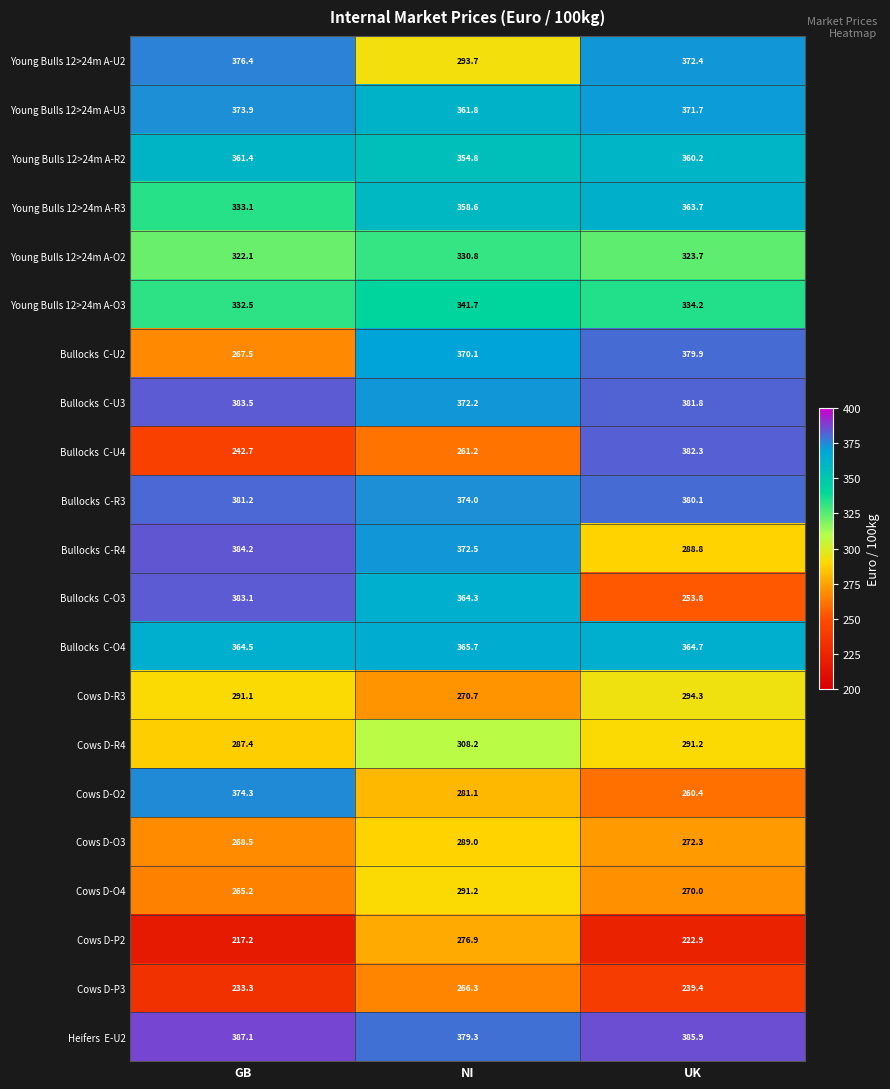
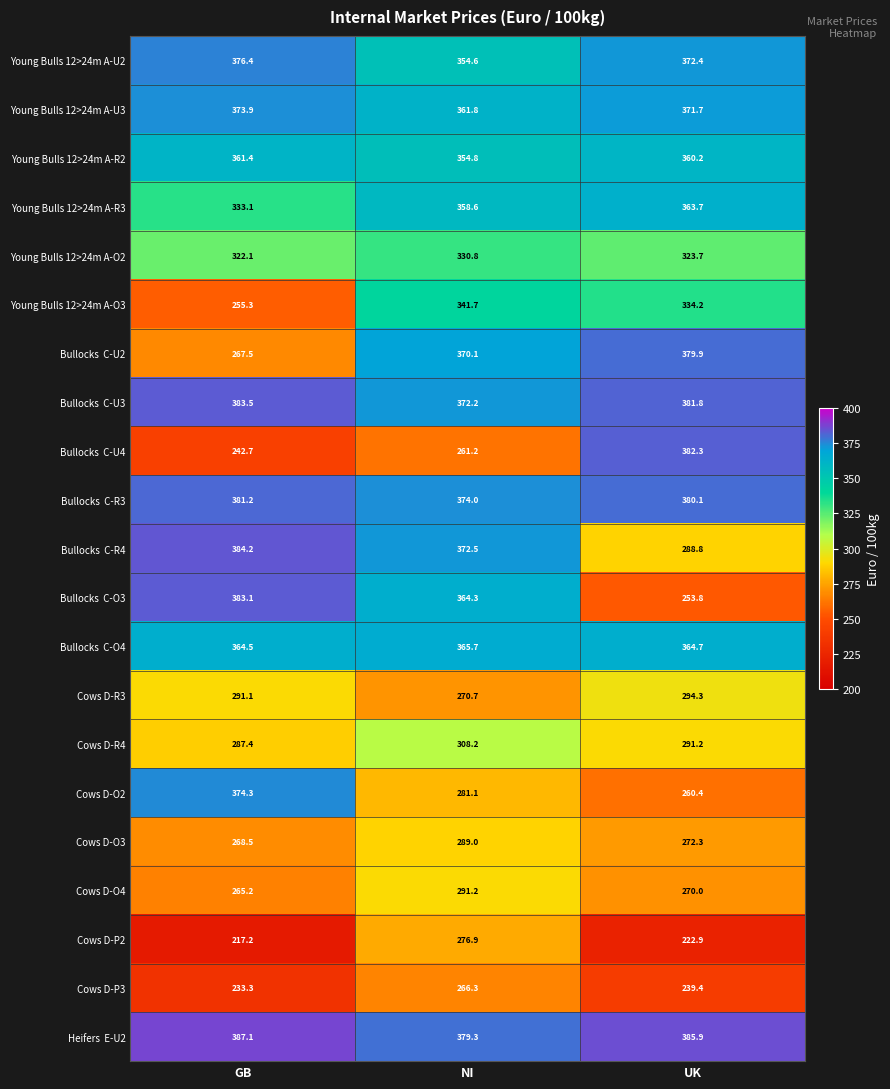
  {
    "Young Bulls 12>24m A-U2": {
      "GB": 376.4,
-     "NI": 293.7,
+     "NI": 354.6,
      "UK": 372.4
    },
    "Young Bulls 12>24m A-U3": {
      "GB": 373.9,
      "NI": 361.8,
      "UK": 371.7
    },
    "Young Bulls 12>24m A-R2": {
      "GB": 361.4,
      "NI": 354.8,
      "UK": 360.2
    },
    "Young Bulls 12>24m A-R3": {
      "GB": 333.1,
      "NI": 358.6,
      "UK": 363.7
    },
    "Young Bulls 12>24m A-O2": {
      "GB": 322.1,
      "NI": 330.8,
      "UK": 323.7
    },
    "Young Bulls 12>24m A-O3": {
-     "GB": 332.5,
+     "GB": 255.3,
      "NI": 341.7,
      "UK": 334.2
    },
    "Bullocks C-U2": {
      "GB": 267.5,
      "NI": 370.1,
      "UK": 379.9
    },
    "Bullocks C-U3": {
      "GB": 383.5,
      "NI": 372.2,
      "UK": 381.8
    },
    "Bullocks C-U4": {
      "GB": 242.7,
      "NI": 261.2,
      "UK": 382.3
    },
    "Bullocks C-R3": {
      "GB": 381.2,
      "NI": 374.0,
      "UK": 380.1
    },
    "Bullocks C-R4": {
      "GB": 384.2,
      "NI": 372.5,
      "UK": 288.8
    },
    "Bullocks C-O3": {
      "GB": 383.1,
      "NI": 364.3,
      "UK": 253.8
    },
    "Bullocks C-O4": {
      "GB": 364.5,
      "NI": 365.7,
      "UK": 364.7
    },
    "Cows D-R3": {
      "GB": 291.1,
      "NI": 270.7,
      "UK": 294.3
    },
    "Cows D-R4": {
      "GB": 287.4,
      "NI": 308.2,
      "UK": 291.2
    },
    "Cows D-O2": {
      "GB": 374.3,
      "NI": 281.1,
      "UK": 260.4
    },
    "Cows D-O3": {
      "GB": 268.5,
      "NI": 289.0,
      "UK": 272.3
    },
    "Cows D-O4": {
      "GB": 265.2,
      "NI": 291.2,
      "UK": 270.0
    },
    "Cows D-P2": {
      "GB": 217.2,
      "NI": 276.9,
      "UK": 222.9
    },
    "Cows D-P3": {
      "GB": 233.3,
      "NI": 266.3,
      "UK": 239.4
    },
    "Heifers E-U2": {
      "GB": 387.1,
      "NI": 379.3,
      "UK": 385.9
    }
  }
